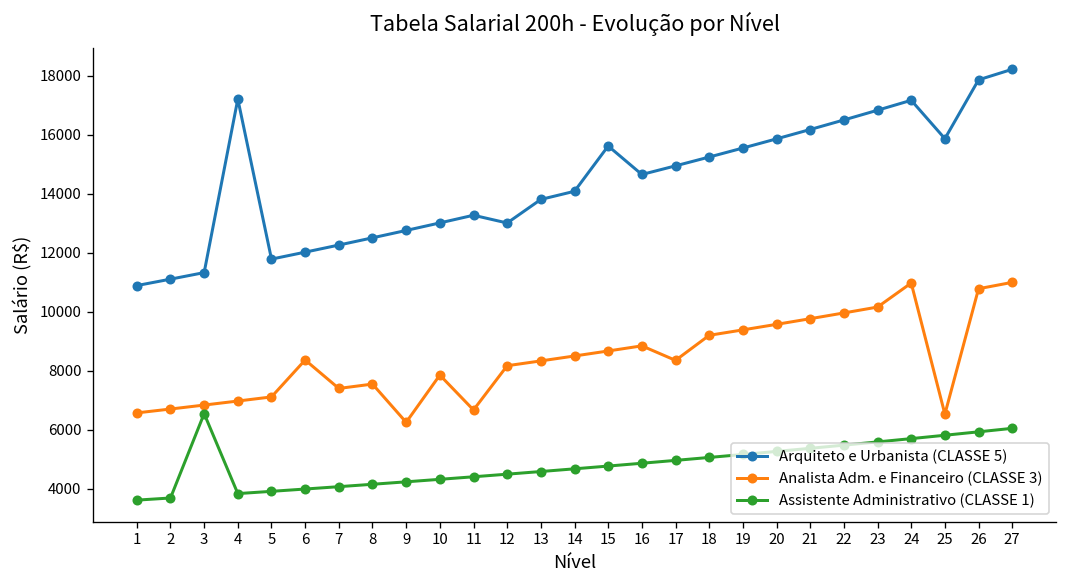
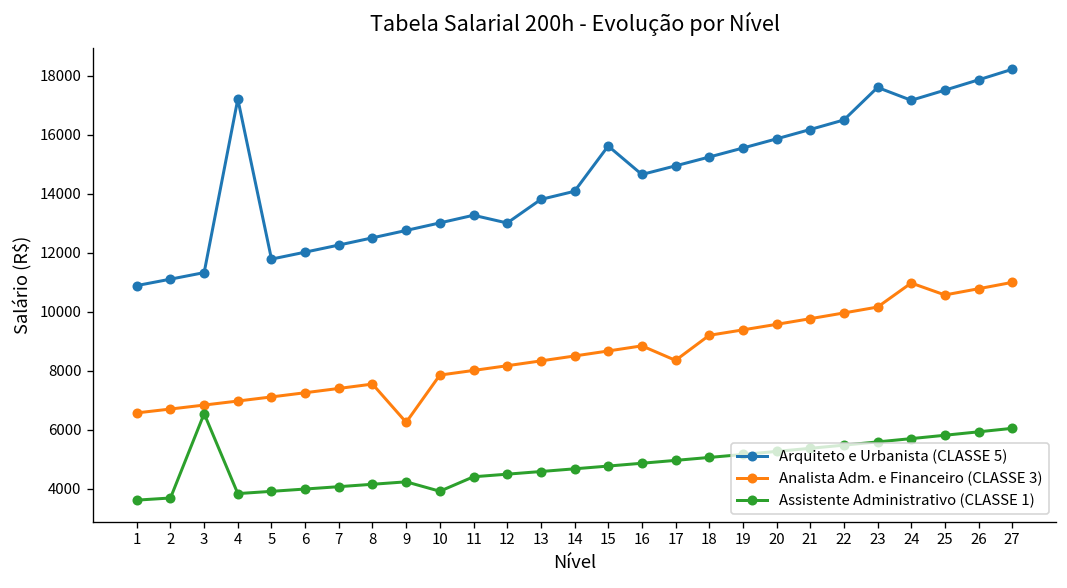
  {
    "Arquiteto e Urbanista (CLASSE 5)": {
      "1": 10900,
      "2": 11100,
      "3": 11300,
      "4": 17200,
      "5": 11800,
      "6": 12000,
      "7": 12300,
      "8": 12500,
      "9": 12800,
      "10": 13000,
      "11": 13300,
      "12": 13000,
      "13": 13800,
      "14": 14100,
      "15": 15600,
      "16": 14600,
      "17": 14900,
      "18": 15200,
      "19": 15500,
      "20": 15900,
      "21": 16200,
      "22": 16500,
-     "23": 16800,
+     "23": 17600,
      "24": 17200,
-     "25": 15900,
+     "25": 17500,
      "26": 17900,
      "27": 18200
    },
    "Analista Adm. e Financeiro (CLASSE 3)": {
      "1": 6600,
      "2": 6700,
      "3": 6800,
      "4": 7000,
      "5": 7100,
-     "6": 8400,
+     "6": 7300,
      "7": 7400,
      "8": 7500,
      "9": 6200,
      "10": 7900,
-     "11": 6700,
+     "11": 8000,
      "12": 8200,
      "13": 8300,
      "14": 8500,
      "15": 8700,
      "16": 8800,
      "17": 8300,
      "18": 9200,
      "19": 9400,
      "20": 9600,
      "21": 9800,
      "22": 10000,
      "23": 10200,
      "24": 11000,
-     "25": 6500,
+     "25": 10600,
      "26": 10800,
      "27": 11000
    },
    "Assistente Administrativo (CLASSE 1)": {
      "1": 3600,
      "2": 3700,
      "3": 6500,
      "4": 3800,
      "5": 3900,
      "6": 4000,
      "7": 4100,
      "8": 4200,
      "9": 4200,
-     "10": 4300,
+     "10": 3900,
      "11": 4400,
      "12": 4500,
      "13": 4600,
      "14": 4700,
      "15": 4800,
      "16": 4900,
      "17": 5000,
      "18": 5100,
      "24": 5700,
      "25": 5800,
      "26": 5900,
      "27": 6000
    }
  }
